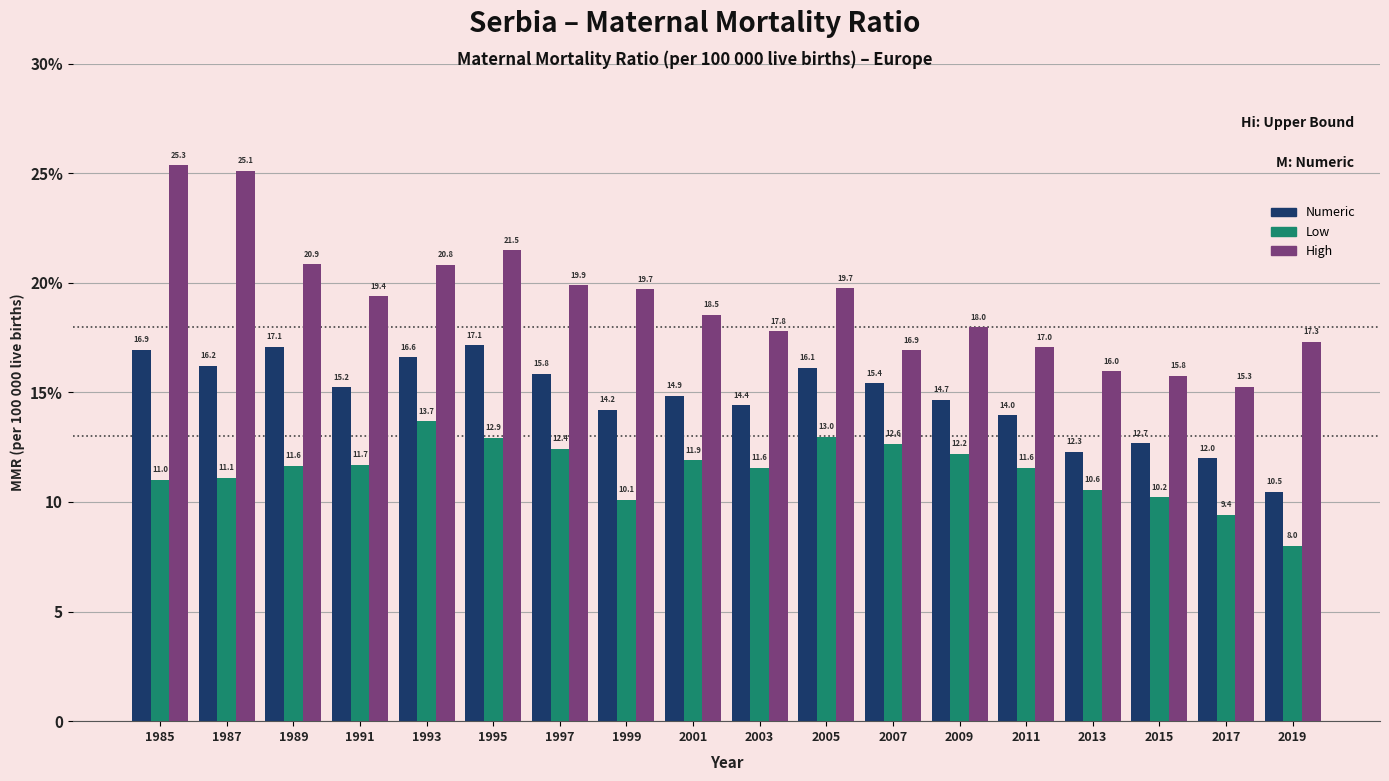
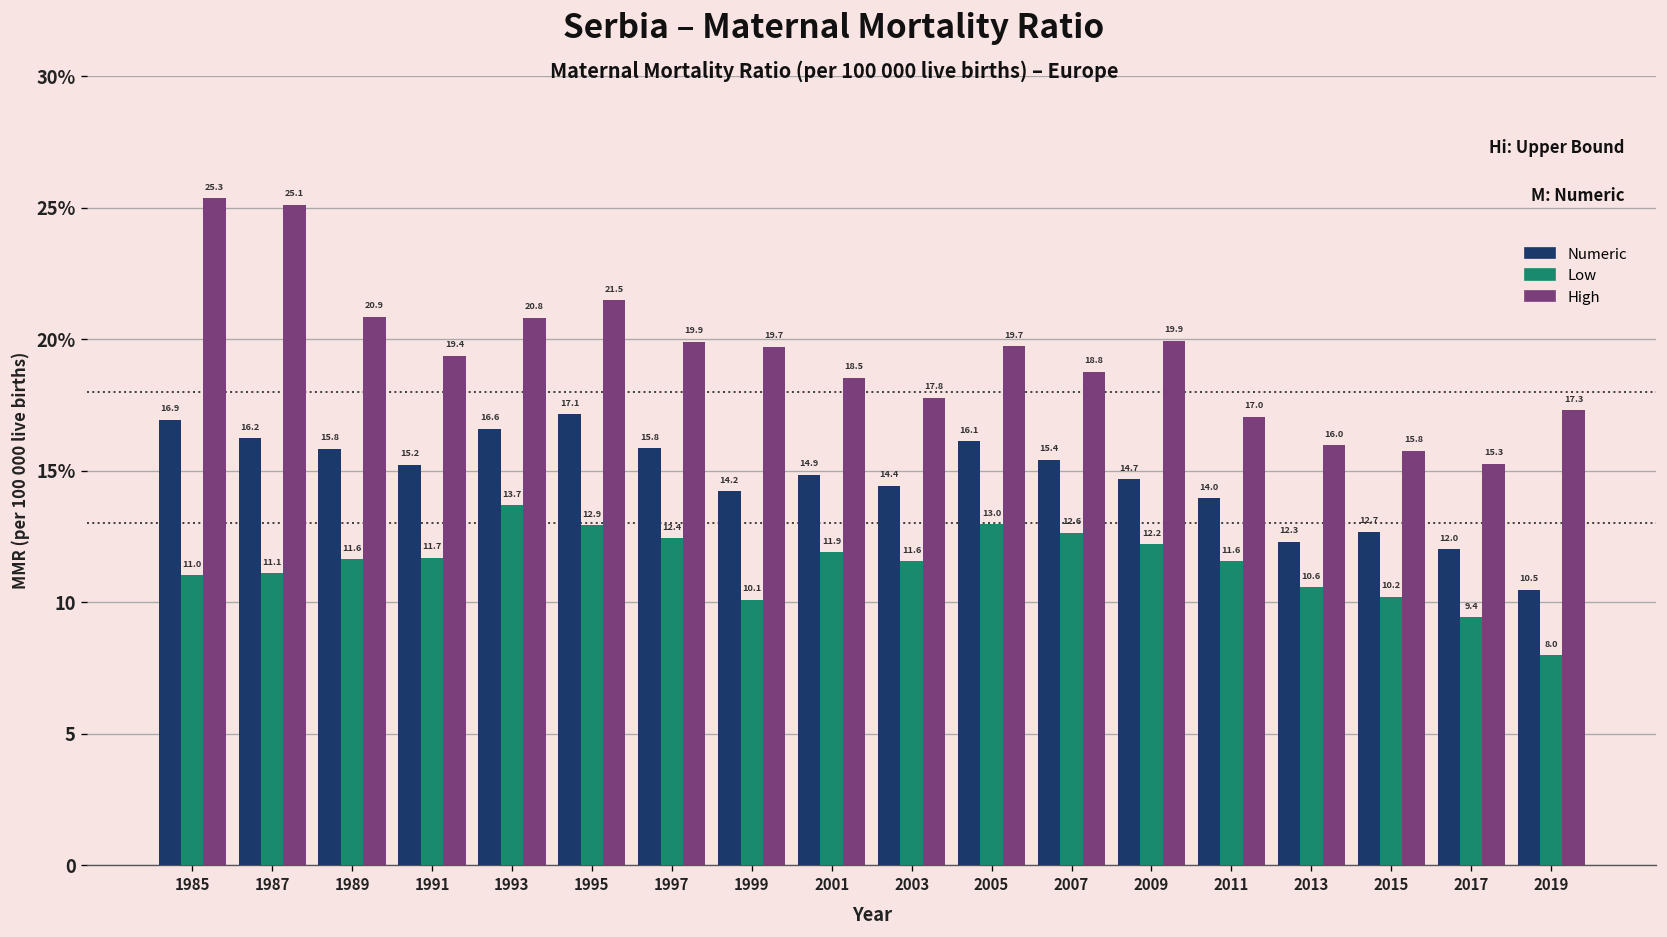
  {
    "Numeric": {
      "1985": 16.9,
      "1987": 16.2,
-     "1989": 17.1,
+     "1989": 15.8,
      "1991": 15.2,
      "1993": 16.6,
      "1995": 17.1,
      "1997": 15.8,
      "1999": 14.2,
      "2001": 14.9,
      "2003": 14.4,
      "2005": 16.1,
      "2007": 15.4,
      "2009": 14.7,
      "2011": 14.0,
      "2013": 12.3,
      "2015": 12.7,
      "2017": 12.0,
      "2019": 10.5
    },
    "Low": {
      "1985": 11.0,
      "1987": 11.1,
      "1989": 11.6,
      "1991": 11.7,
      "1993": 13.7,
      "1995": 12.9,
      "1997": 12.4,
      "1999": 10.1,
      "2001": 11.9,
      "2003": 11.6,
      "2005": 13.0,
      "2007": 12.6,
      "2009": 12.2,
      "2011": 11.6,
      "2013": 10.6,
      "2015": 10.2,
      "2017": 9.4,
      "2019": 8.0
    },
    "High": {
      "1985": 25.3,
      "1987": 25.1,
      "1989": 20.9,
      "1991": 19.4,
      "1993": 20.8,
      "1995": 21.5,
      "1997": 19.9,
      "1999": 19.7,
      "2001": 18.5,
      "2003": 17.8,
      "2005": 19.7,
-     "2007": 16.9,
-     "2009": 18.0,
+     "2007": 18.8,
+     "2009": 19.9,
      "2011": 17.0,
      "2013": 16.0,
      "2015": 15.8,
      "2017": 15.3,
      "2019": 17.3
    }
  }
